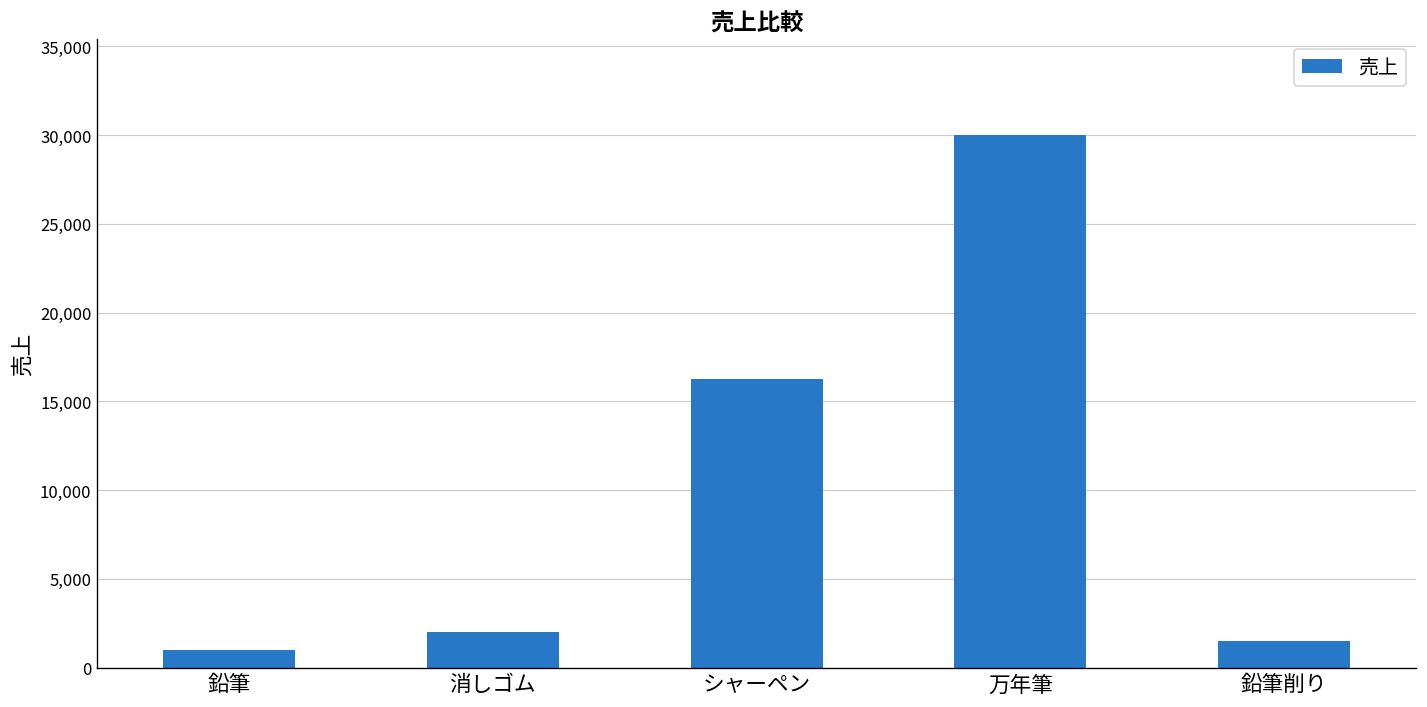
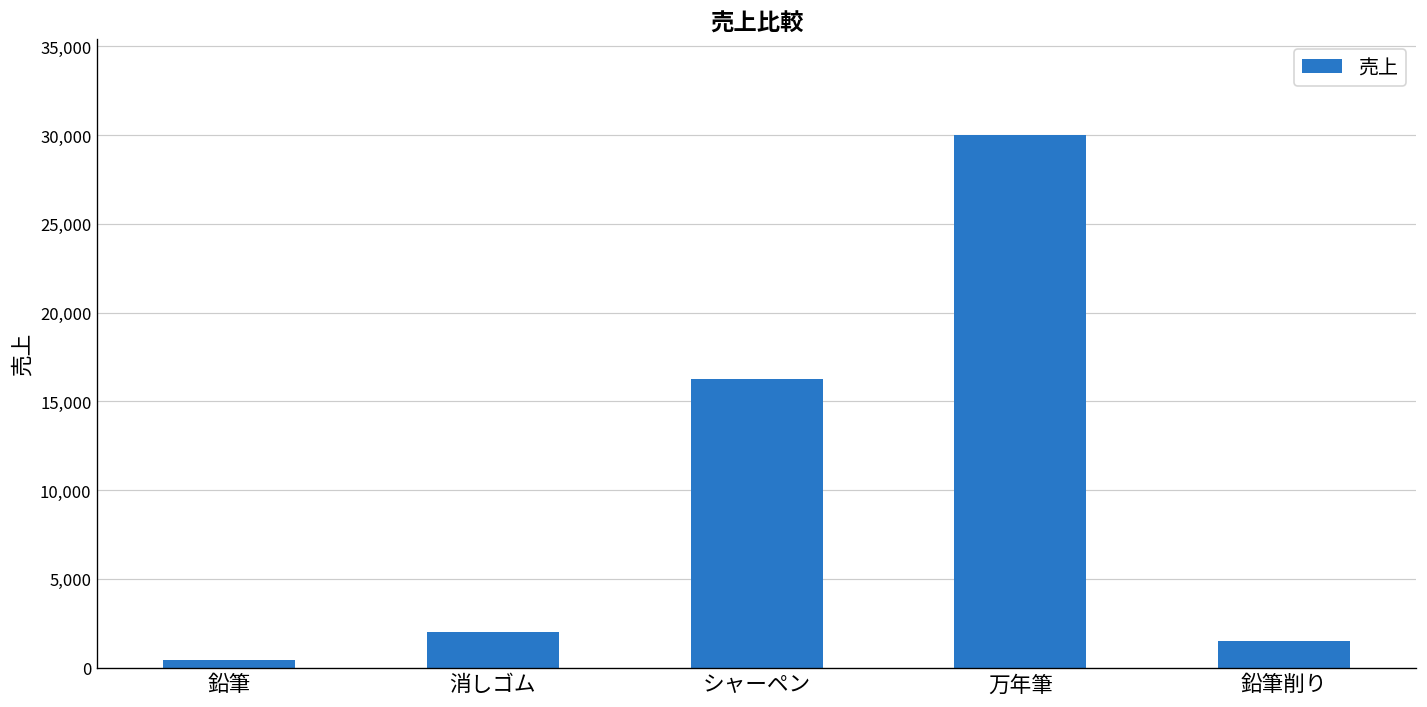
  {
-   "鉛筆": "1,000",
+   "鉛筆": "400",
    "消しゴム": "2,000",
    "シャーペン": "16,300",
    "万年筆": "30,000",
    "鉛筆削り": "1,500"
  }
